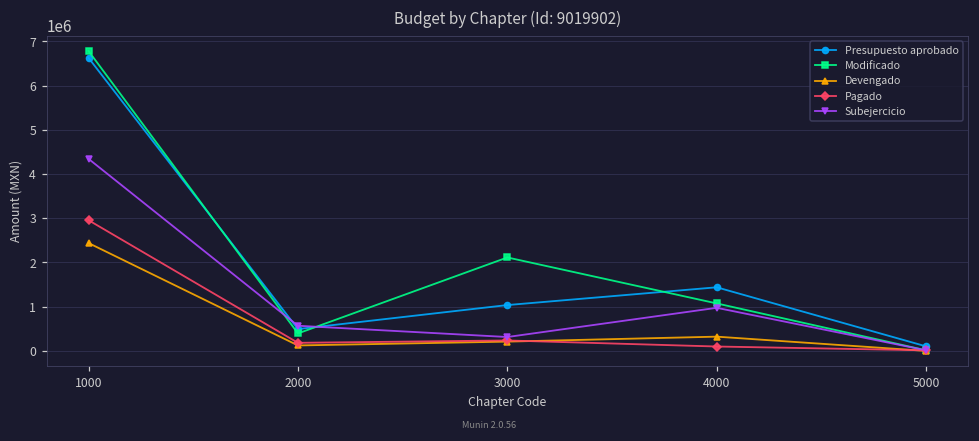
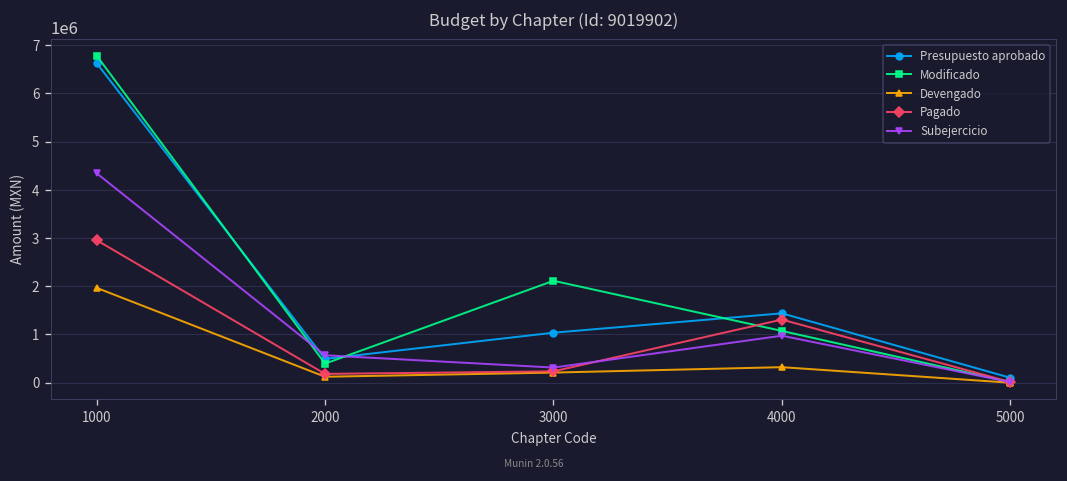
  {
    "Presupuesto aprobado": {
      "1000": 6600000,
      "2000": 500000,
      "3000": 1000000,
      "4000": 1400000,
      "5000": 100000
    },
    "Modificado": {
      "1000": 6800000,
      "2000": 400000,
      "3000": 2100000,
      "4000": 1100000
    },
    "Devengado": {
-     "1000": 2400000,
+     "1000": 2000000,
      "4000": 300000
    },
    "Pagado": {
      "1000": 3000000,
-     "4000": 100000
+     "4000": 1300000
    },
    "Subejercicio": {
      "1000": 4300000,
      "2000": 600000,
      "3000": 300000,
      "4000": 1000000
    }
  }
